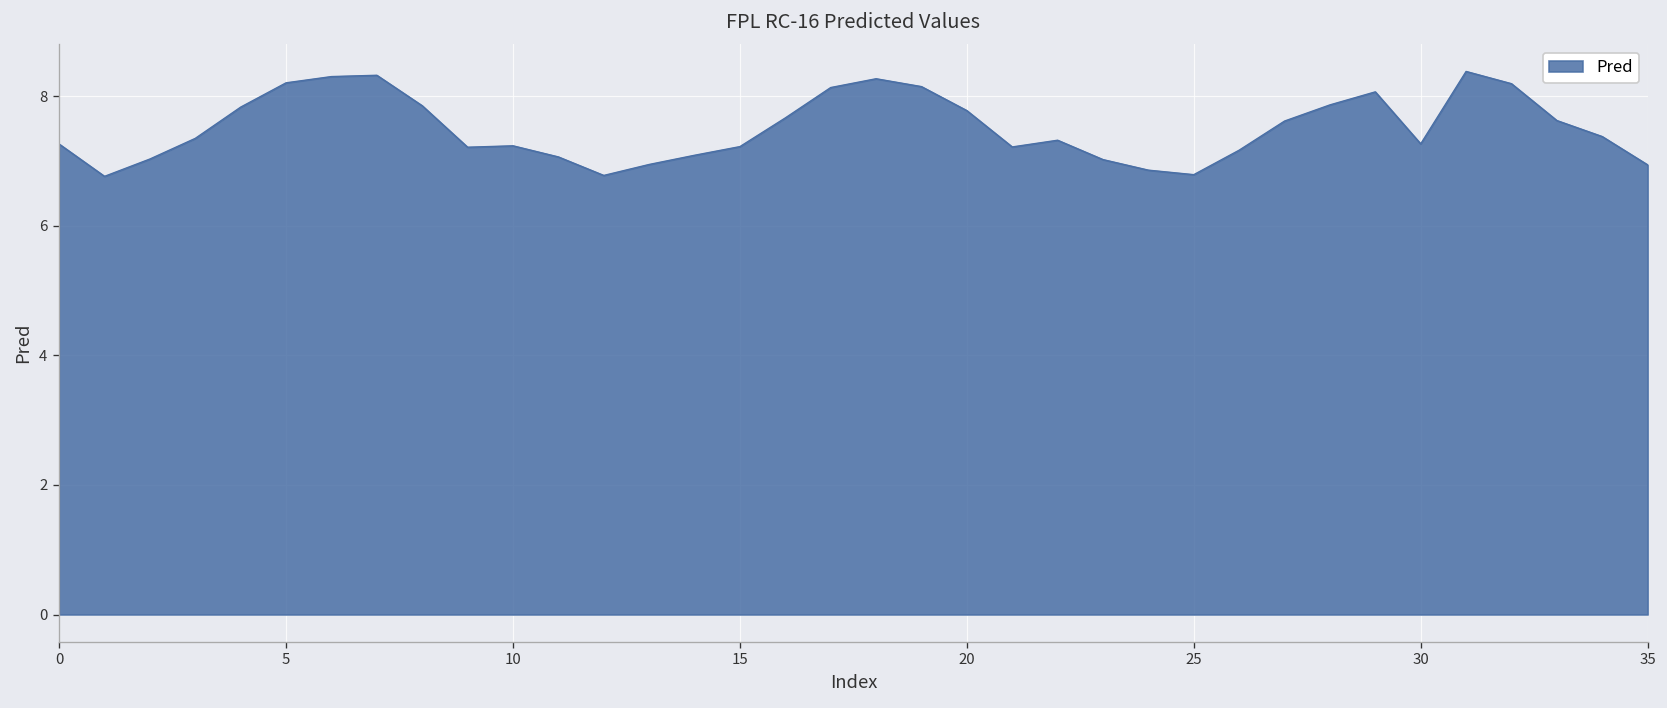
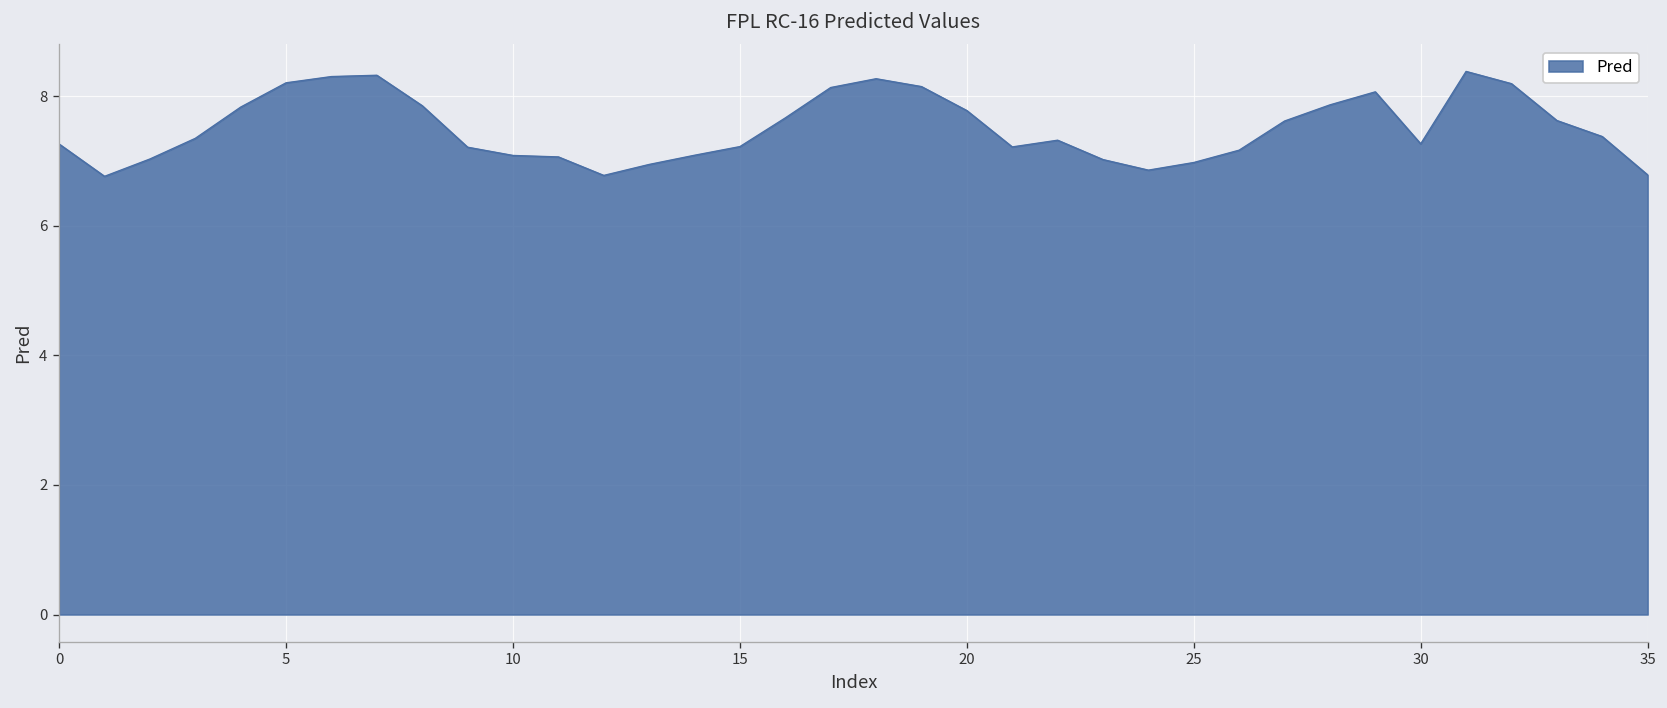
  {
    "0": 7.3,
    "5": 8.2,
-   "10": 7.2,
+   "10": 7.1,
    "15": 7.2,
    "20": 7.8,
-   "25": 6.8,
+   "25": 7.0,
    "30": 7.3,
-   "35": 6.9
+   "35": 6.8
  }
